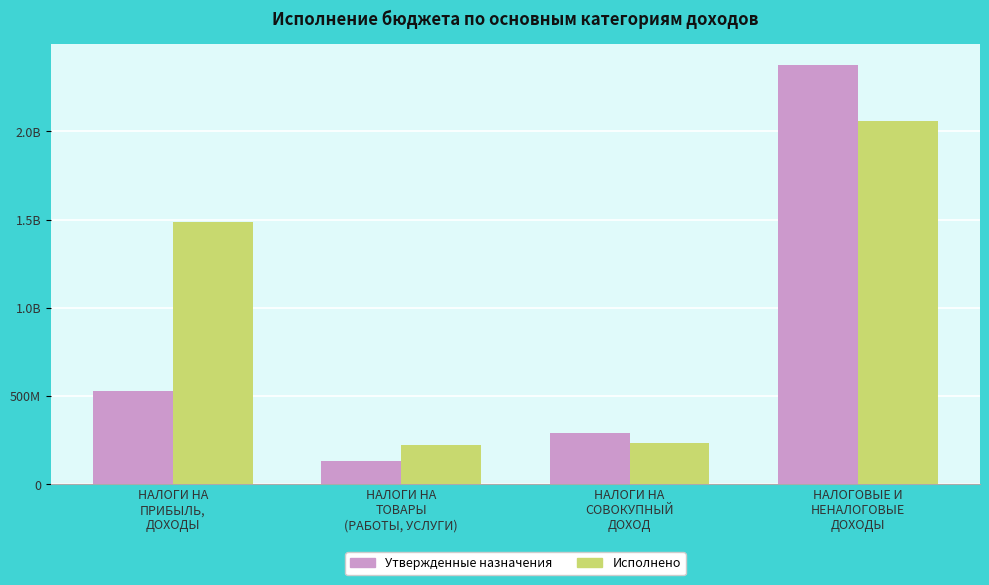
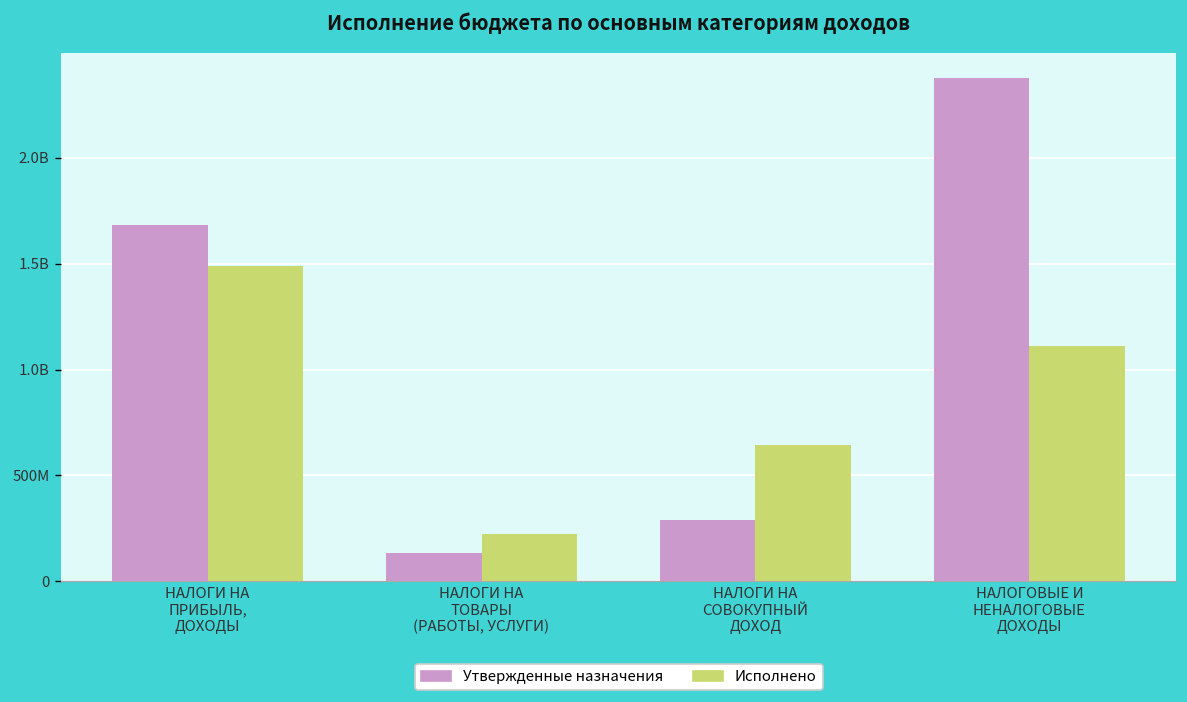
  {
    "Утвержденные назначения": {
-     "НАЛОГИ НА ПРИБЫЛЬ, ДОХОДЫ": 530000000,
+     "НАЛОГИ НА ПРИБЫЛЬ, ДОХОДЫ": 1680000000,
      "НАЛОГИ НА ТОВАРЫ (РАБОТЫ, УСЛУГИ)": 130000000,
      "НАЛОГИ НА СОВОКУПНЫЙ ДОХОД": 290000000,
      "НАЛОГОВЫЕ И НЕНАЛОГОВЫЕ ДОХОДЫ": 2370000000
    },
    "Исполнено": {
      "НАЛОГИ НА ПРИБЫЛЬ, ДОХОДЫ": 1490000000,
      "НАЛОГИ НА ТОВАРЫ (РАБОТЫ, УСЛУГИ)": 230000000,
-     "НАЛОГИ НА СОВОКУПНЫЙ ДОХОД": 240000000,
-     "НАЛОГОВЫЕ И НЕНАЛОГОВЫЕ ДОХОДЫ": 2060000000
+     "НАЛОГИ НА СОВОКУПНЫЙ ДОХОД": 640000000,
+     "НАЛОГОВЫЕ И НЕНАЛОГОВЫЕ ДОХОДЫ": 1110000000
    }
  }
